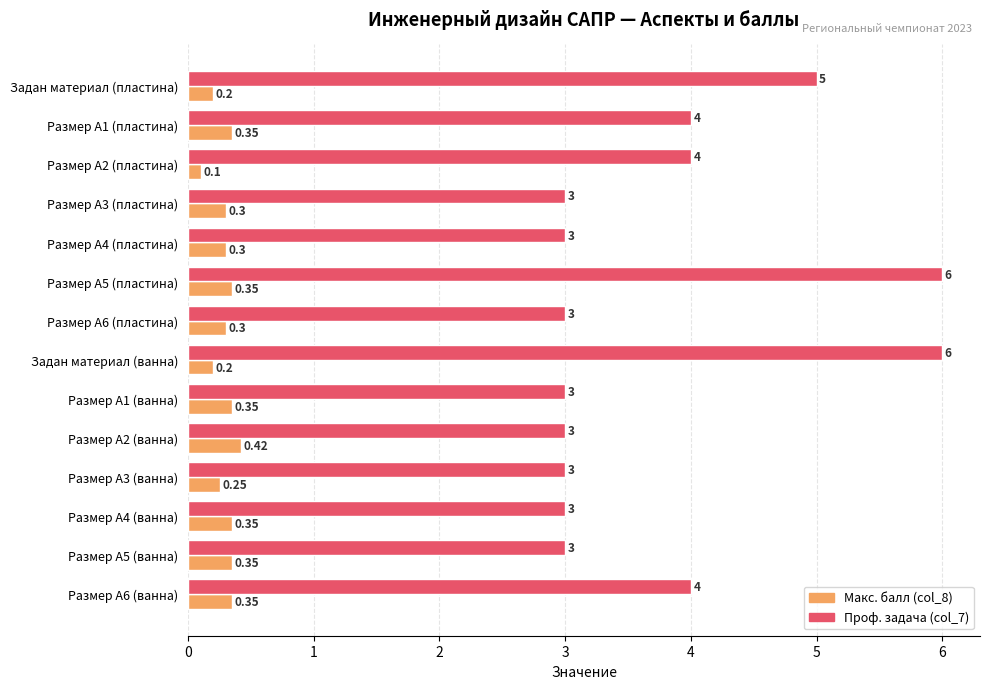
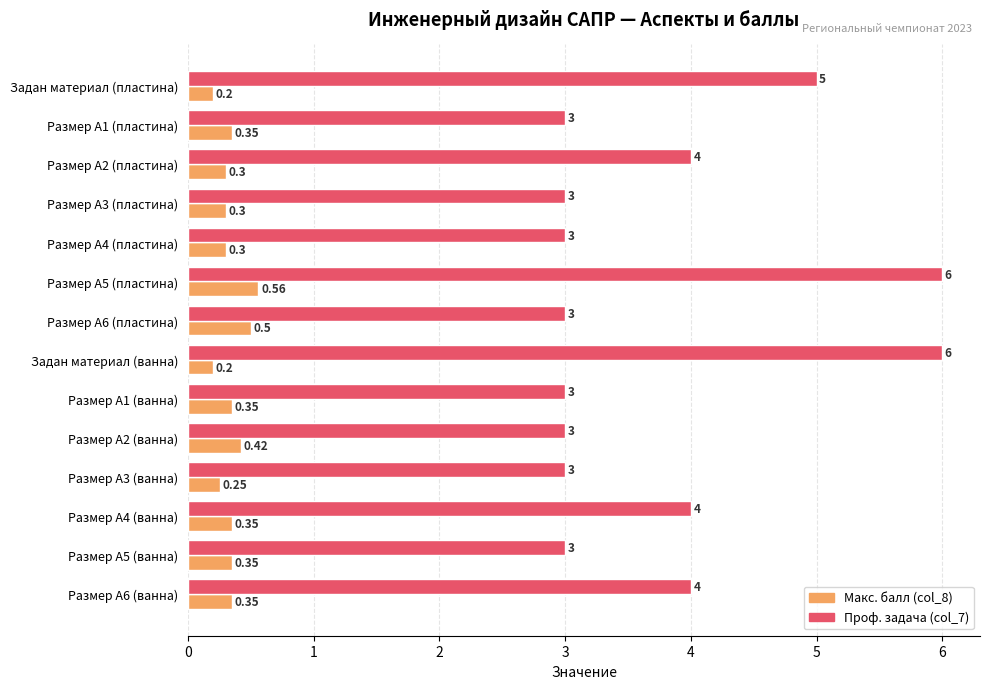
  {
    "Макс. балл (col_8)": {
      "Задан материал (пластина)": 0.2,
      "Размер A1 (пластина)": 0.35,
-     "Размер A2 (пластина)": 0.1,
+     "Размер A2 (пластина)": 0.3,
      "Размер A3 (пластина)": 0.3,
      "Размер A4 (пластина)": 0.3,
-     "Размер A5 (пластина)": 0.35,
-     "Размер A6 (пластина)": 0.3,
+     "Размер A5 (пластина)": 0.56,
+     "Размер A6 (пластина)": 0.5,
      "Задан материал (ванна)": 0.2,
      "Размер A1 (ванна)": 0.35,
      "Размер A2 (ванна)": 0.42,
      "Размер A3 (ванна)": 0.25,
      "Размер A4 (ванна)": 0.35,
      "Размер A5 (ванна)": 0.35,
      "Размер A6 (ванна)": 0.35
    },
    "Проф. задача (col_7)": {
      "Задан материал (пластина)": 5,
-     "Размер A1 (пластина)": 4,
+     "Размер A1 (пластина)": 3,
      "Размер A2 (пластина)": 4,
      "Размер A3 (пластина)": 3,
      "Размер A4 (пластина)": 3,
      "Размер A5 (пластина)": 6,
      "Размер A6 (пластина)": 3,
      "Задан материал (ванна)": 6,
      "Размер A1 (ванна)": 3,
      "Размер A2 (ванна)": 3,
      "Размер A3 (ванна)": 3,
-     "Размер A4 (ванна)": 3,
+     "Размер A4 (ванна)": 4,
      "Размер A5 (ванна)": 3,
      "Размер A6 (ванна)": 4
    }
  }
